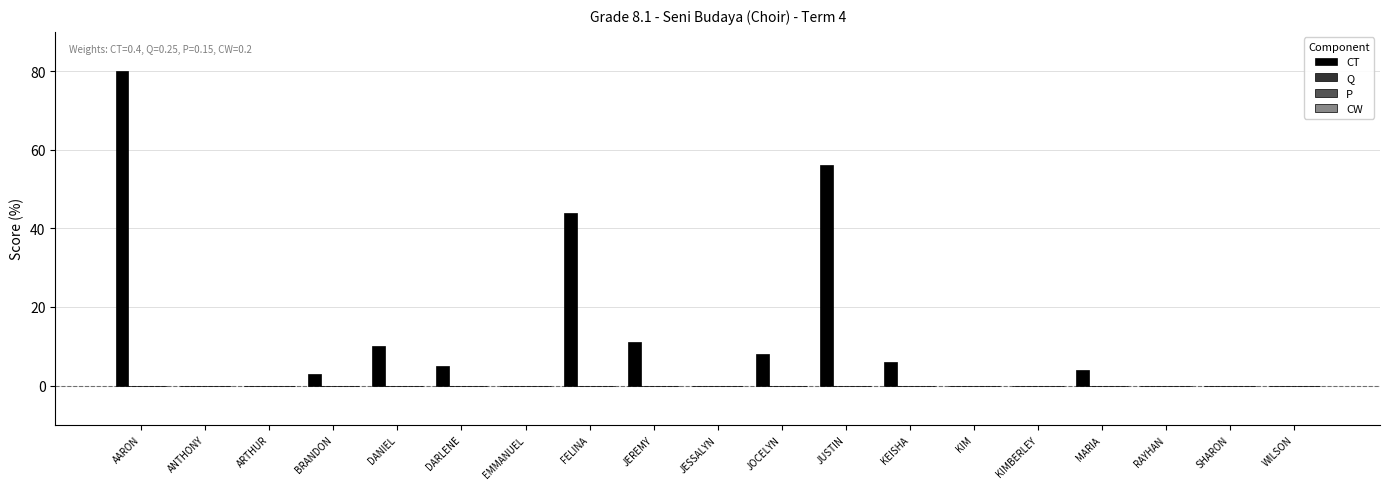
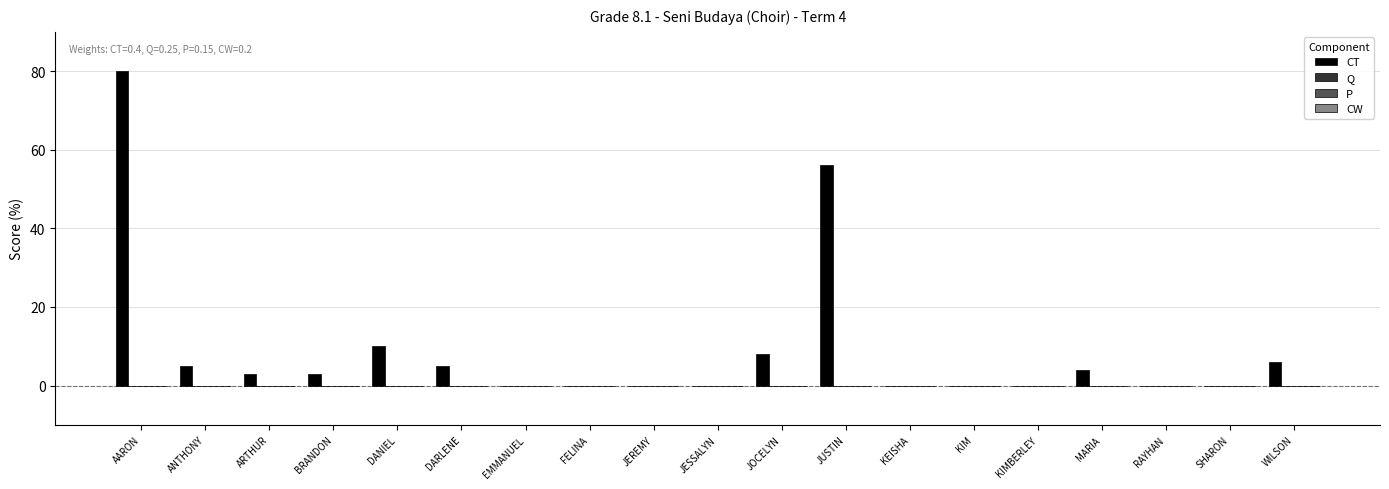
  {
    "CT": {
-     "ANTHONY": 0,
-     "ARTHUR": 0,
+     "ANTHONY": 5,
+     "ARTHUR": 3,
      "BRANDON": 3,
      "DANIEL": 10,
      "DARLENE": 5,
      "EMMANUEL": 0,
-     "FELINA": 44,
-     "JEREMY": 11,
+     "FELINA": 0,
+     "JEREMY": 0,
      "JESSALYN": 0,
      "JOCELYN": 8,
      "JUSTIN": 56,
-     "KEISHA": 6,
+     "KEISHA": 0,
      "KIM": 0,
      "KIMBERLEY": 0,
      "MARIA": 4,
      "RAYHAN": 0,
      "SHARON": 0,
-     "WILSON": 0
+     "WILSON": 6
    },
    "CW": {
      "AARON": 0,
      "ANTHONY": 0,
      "ARTHUR": 0,
      "BRANDON": 0,
      "DANIEL": 0,
      "DARLENE": 0,
      "EMMANUEL": 0,
      "FELINA": 0,
      "JEREMY": 0,
      "JESSALYN": 0,
      "JOCELYN": 0,
      "JUSTIN": 0,
      "KEISHA": 0,
      "KIM": 0,
      "KIMBERLEY": 0,
      "MARIA": 0,
      "RAYHAN": 0,
      "SHARON": 0,
      "WILSON": 0
    }
  }
